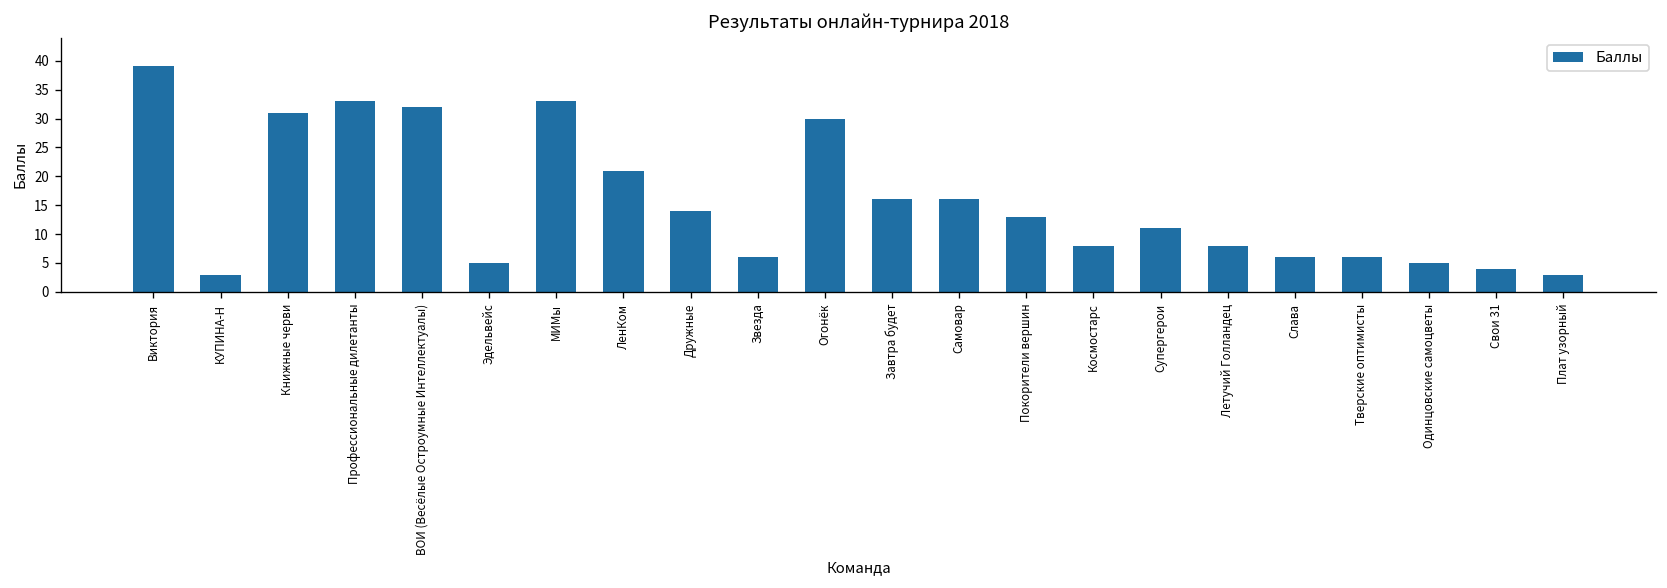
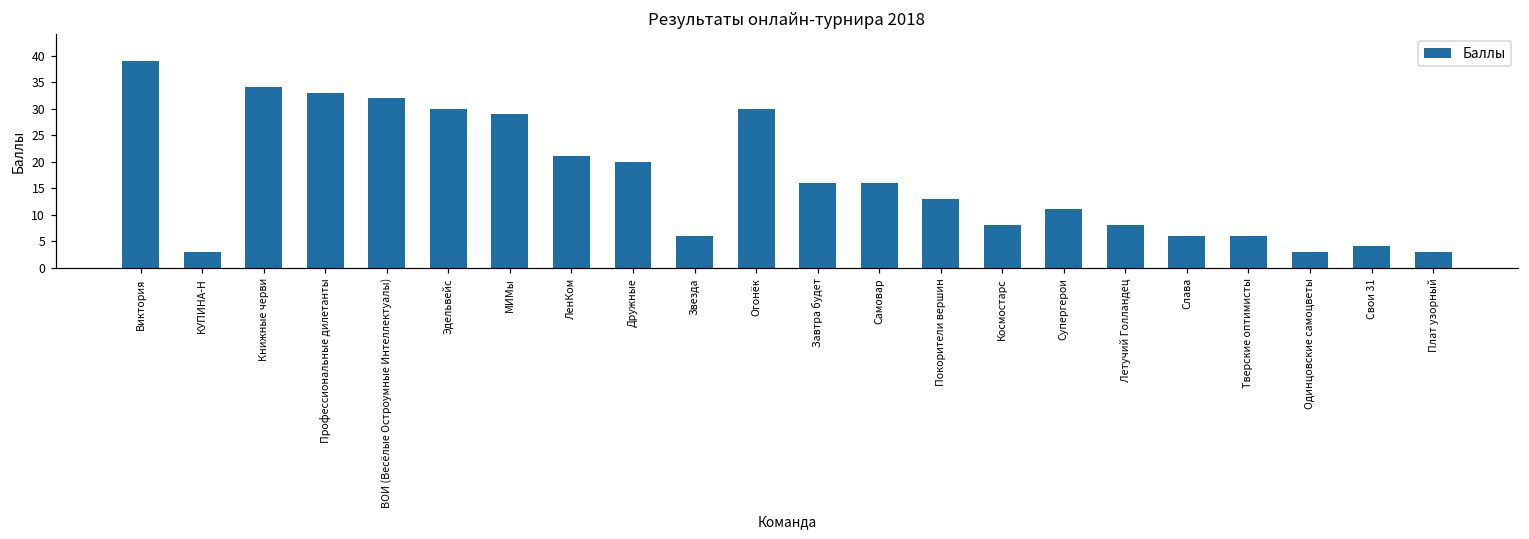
  {
    "Виктория": 39,
    "КУПИНА-Н": 3,
-   "Книжные черви": 31,
+   "Книжные черви": 34,
    "Профессиональные дилетанты": 33,
    "ВОИ (Весёлые Остроумные Интеллектуалы)": 32,
-   "Эдельвейс": 5,
-   "МИМы": 33,
+   "Эдельвейс": 30,
+   "МИМы": 29,
    "ЛенКом": 21,
-   "Дружные": 14,
+   "Дружные": 20,
    "Звезда": 6,
    "Огонёк": 30,
    "Завтра будет": 16,
    "Самовар": 16,
    "Покорители вершин": 13,
    "Космостарс": 8,
    "Супергерои": 11,
    "Летучий Голландец": 8,
    "Слава": 6,
    "Тверские оптимисты": 6,
-   "Одинцовские самоцветы": 5,
+   "Одинцовские самоцветы": 3,
    "Свои 31": 4,
    "Плат узорный": 3
  }
